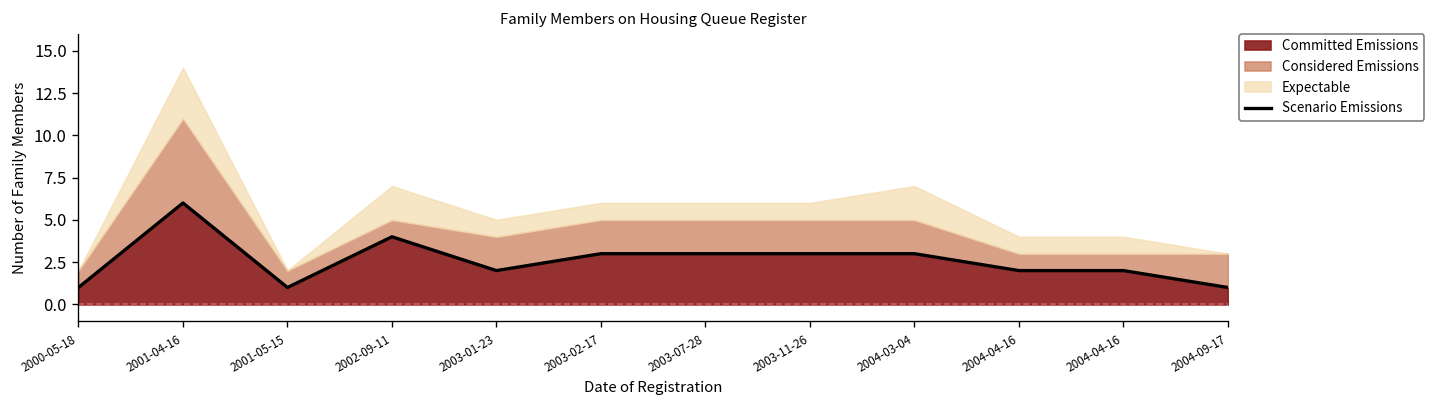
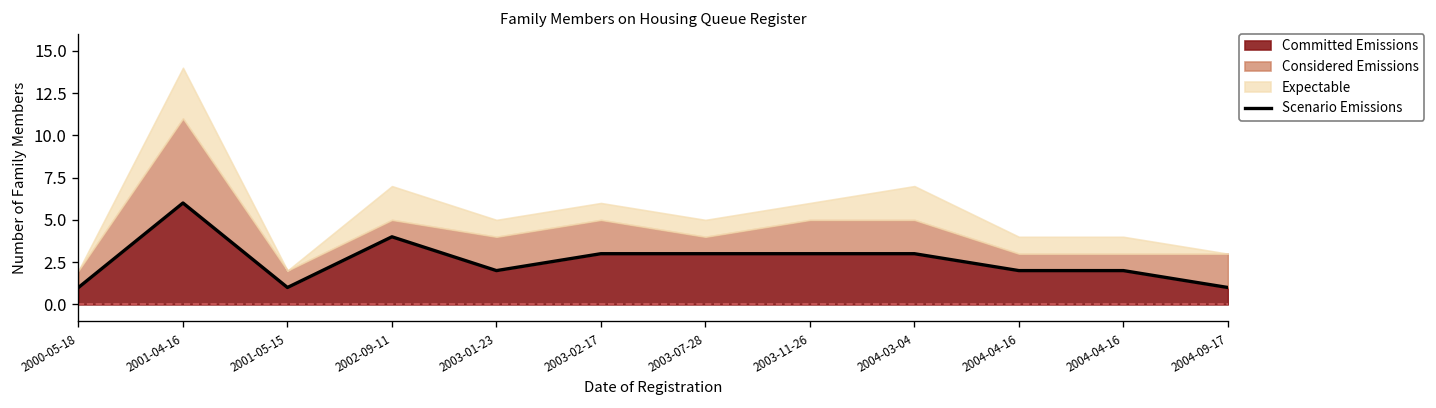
  {
    "Committed Emissions": {
      "2000-05-18": 1,
      "2001-04-16": 6,
      "2001-05-15": 1,
      "2002-09-11": 4,
      "2003-01-23": 2,
      "2003-02-17": 3,
      "2003-07-28": 3,
      "2003-11-26": 3,
      "2004-03-04": 3,
      "2004-09-17": 1
    },
    "Considered Emissions": {
      "2001-04-16": 5,
      "2002-09-11": 1,
      "2003-01-23": 2,
      "2003-02-17": 2,
-     "2003-07-28": 2,
+     "2003-07-28": 1,
      "2003-11-26": 2,
      "2004-03-04": 2
    },
    "Expectable": {
      "2001-04-16": 3,
      "2002-09-11": 2,
      "2003-01-23": 1,
      "2003-02-17": 1,
      "2003-07-28": 1,
      "2003-11-26": 1,
      "2004-03-04": 2
    }
  }
